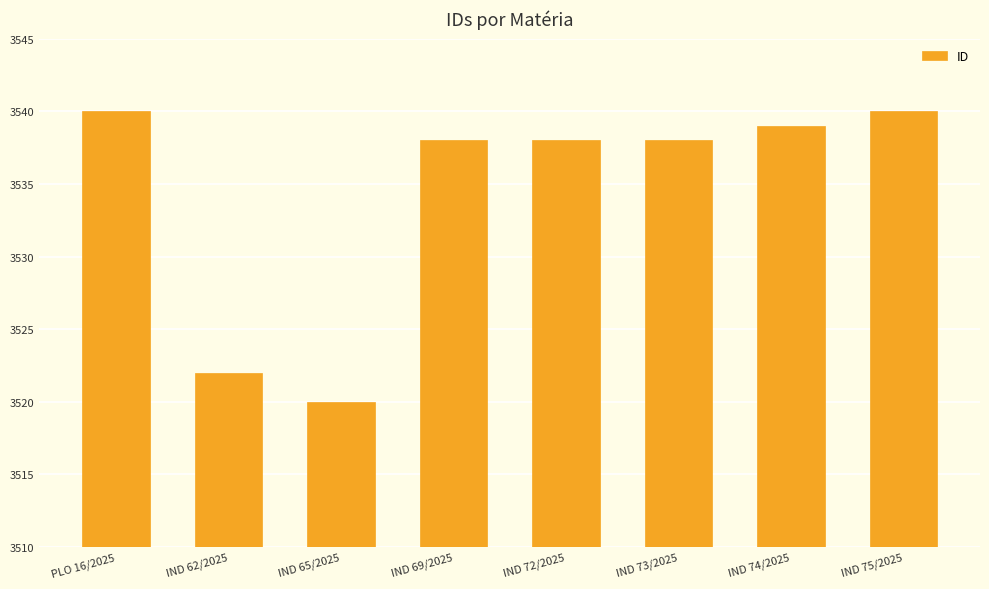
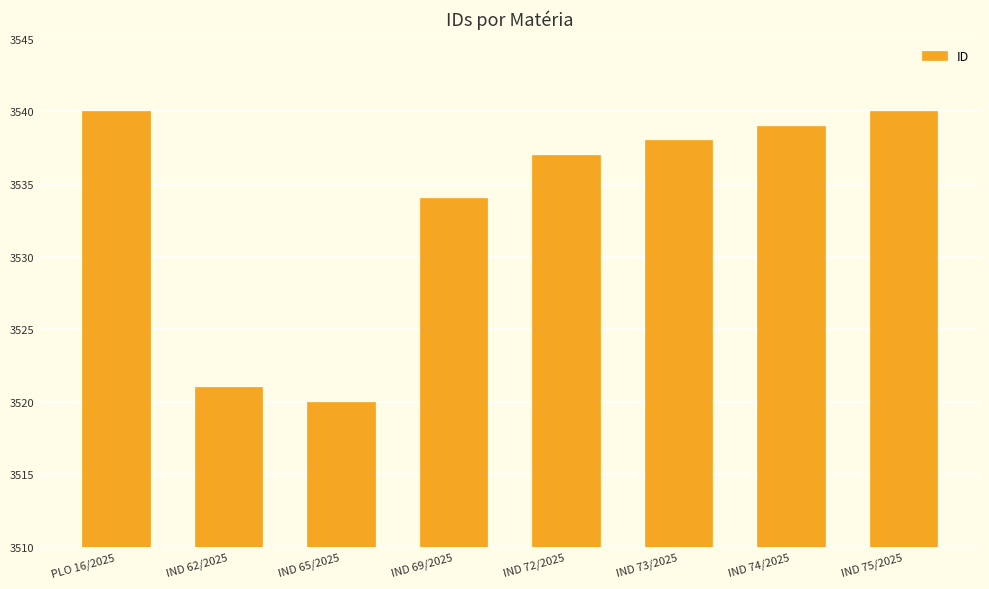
  {
    "PLO 16/2025": 3540,
-   "IND 62/2025": 3522,
+   "IND 62/2025": 3521,
    "IND 65/2025": 3520,
-   "IND 69/2025": 3538,
-   "IND 72/2025": 3538,
+   "IND 69/2025": 3534,
+   "IND 72/2025": 3537,
    "IND 73/2025": 3538,
    "IND 74/2025": 3539,
    "IND 75/2025": 3540
  }
